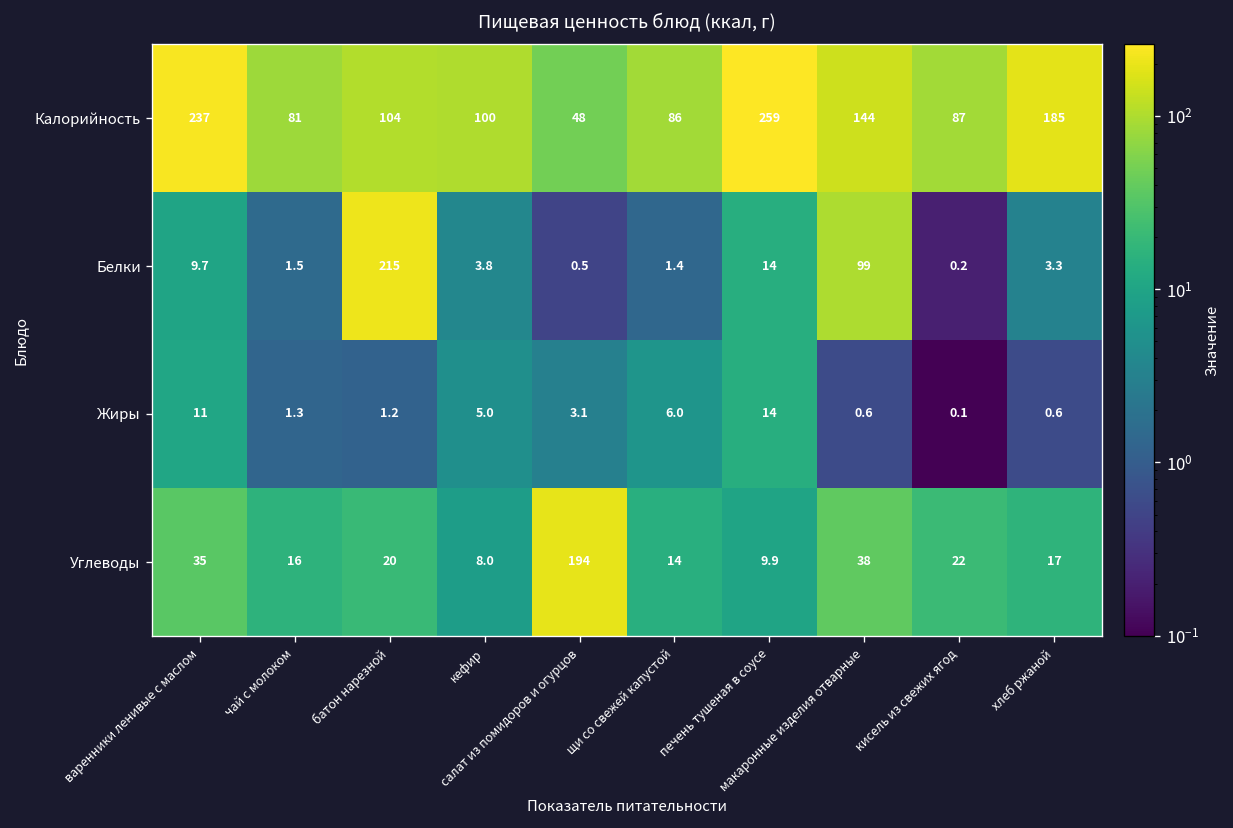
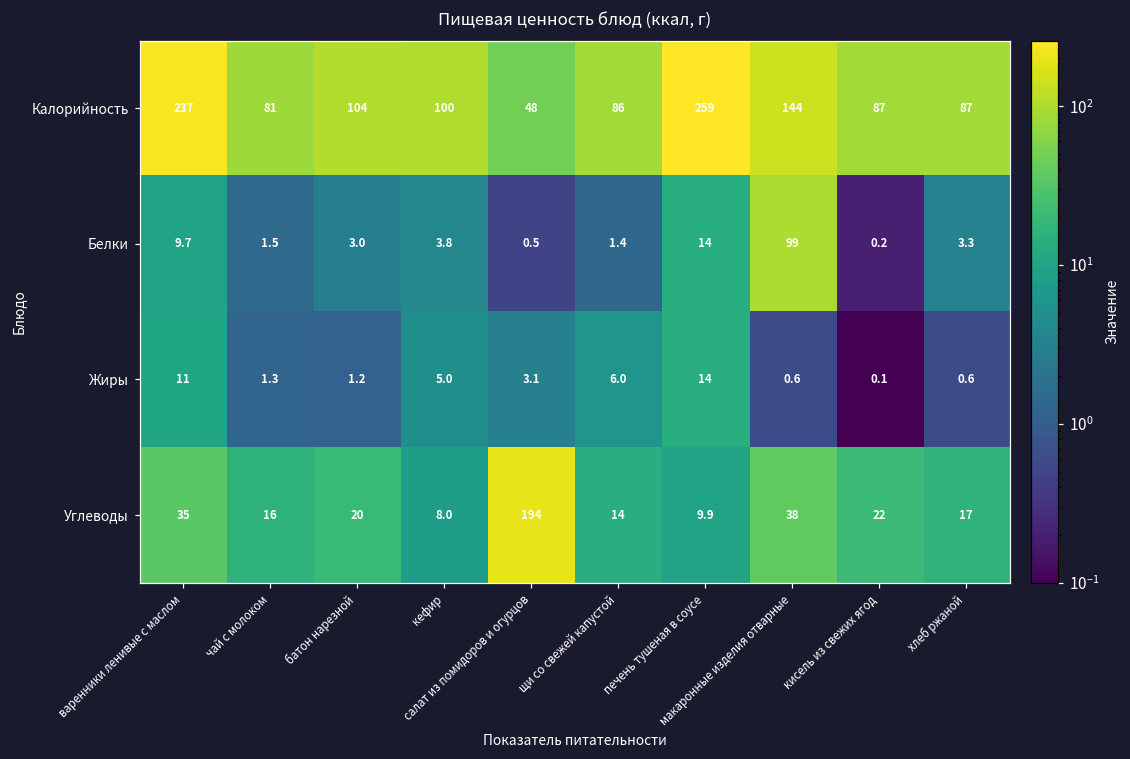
  {
    "Калорийность": {
      "варенники ленивые с маслом": 237,
      "чай с молоком": 81,
      "батон нарезной": 104,
      "кефир": 100,
      "салат из помидоров и огурцов": 48,
      "щи со свежей капустой": 86,
      "печень тушеная в соусе": 259,
      "макаронные изделия отварные": 144,
      "кисель из свежих ягод": 87,
-     "хлеб ржаной": 185
+     "хлеб ржаной": 87
    },
    "Белки": {
      "варенники ленивые с маслом": 9.7,
      "чай с молоком": 1.5,
-     "батон нарезной": 215,
+     "батон нарезной": 3.0,
      "кефир": 3.8,
      "салат из помидоров и огурцов": 0.5,
      "щи со свежей капустой": 1.4,
      "печень тушеная в соусе": 14,
      "макаронные изделия отварные": 99,
      "кисель из свежих ягод": 0.2,
      "хлеб ржаной": 3.3
    },
    "Жиры": {
      "варенники ленивые с маслом": 11,
      "чай с молоком": 1.3,
      "батон нарезной": 1.2,
      "кефир": 5.0,
      "салат из помидоров и огурцов": 3.1,
      "щи со свежей капустой": 6.0,
      "печень тушеная в соусе": 14,
      "макаронные изделия отварные": 0.6,
      "кисель из свежих ягод": 0.1,
      "хлеб ржаной": 0.6
    },
    "Углеводы": {
      "варенники ленивые с маслом": 35,
      "чай с молоком": 16,
      "батон нарезной": 20,
      "кефир": 8.0,
      "салат из помидоров и огурцов": 194,
      "щи со свежей капустой": 14,
      "печень тушеная в соусе": 9.9,
      "макаронные изделия отварные": 38,
      "кисель из свежих ягод": 22,
      "хлеб ржаной": 17
    }
  }
